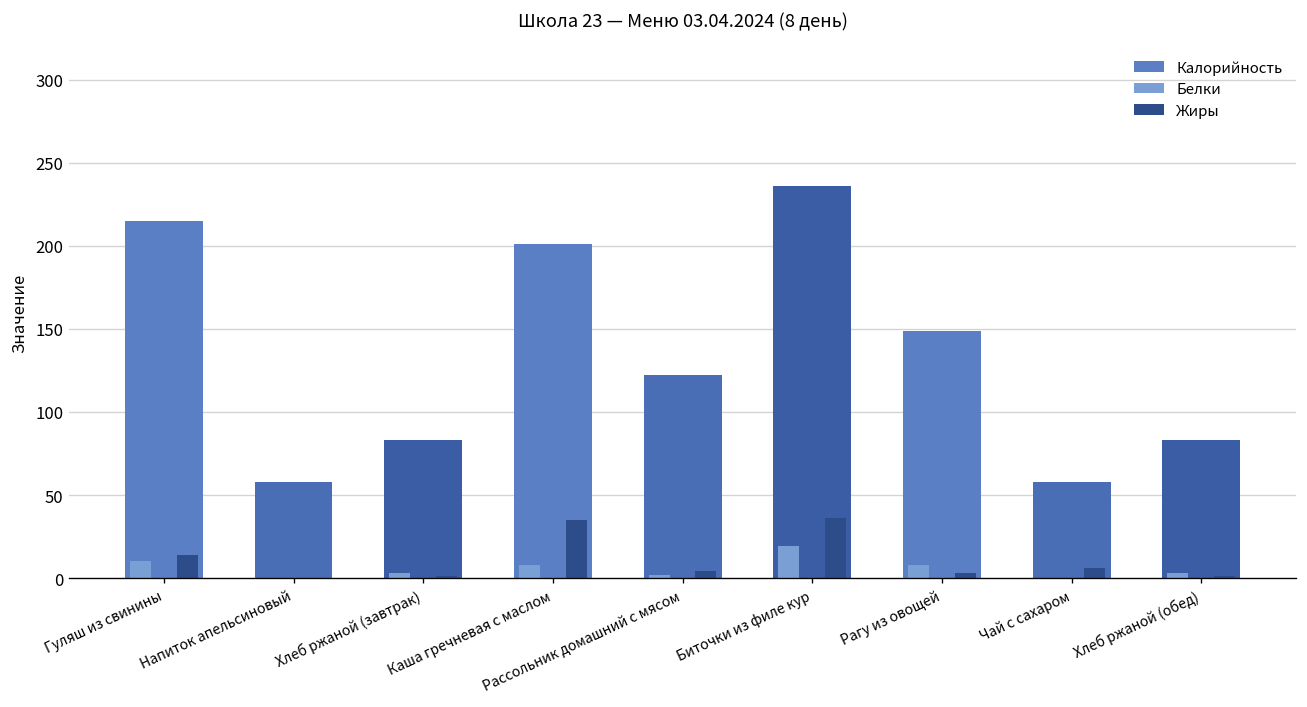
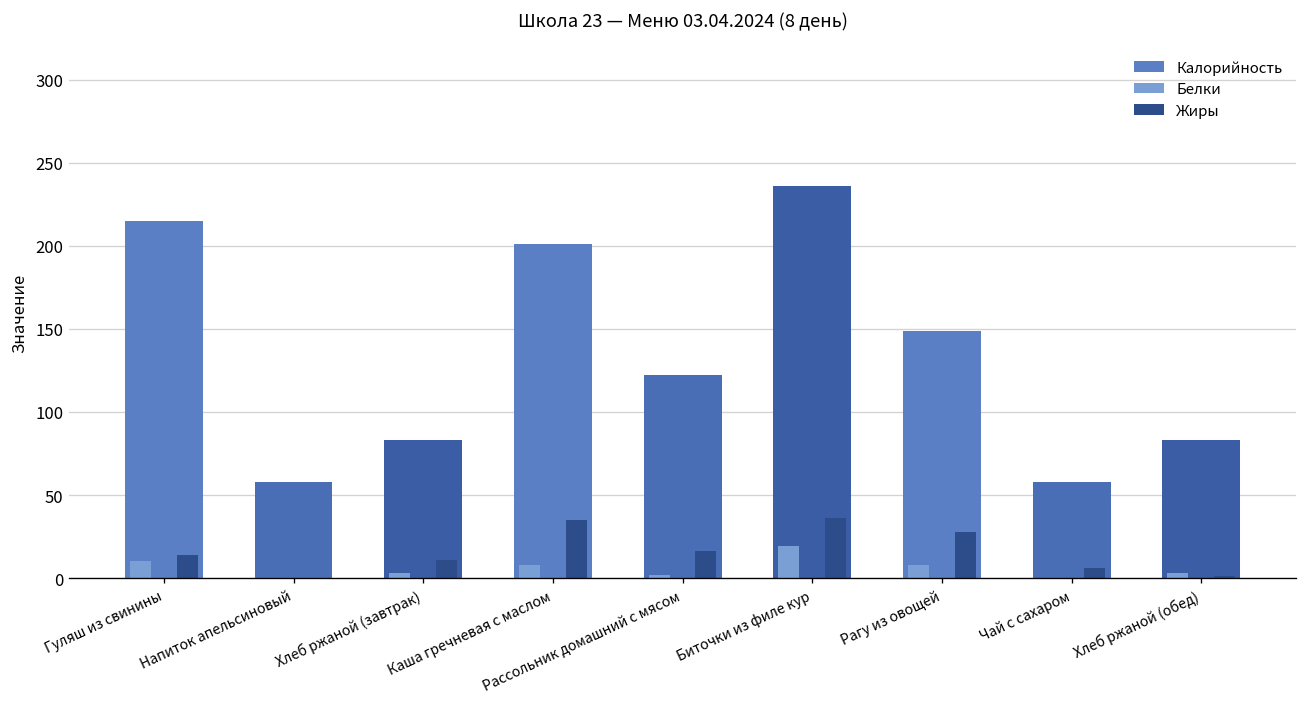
  {
    "Жиры": {
      "Напиток апельсиновый": 0,
-     "Хлеб ржаной (завтрак)": 1,
-     "Рассольник домашний с мясом": 4,
-     "Рагу из овощей": 3
+     "Хлеб ржаной (завтрак)": 11,
+     "Рассольник домашний с мясом": 16,
+     "Рагу из овощей": 28
    }
  }
